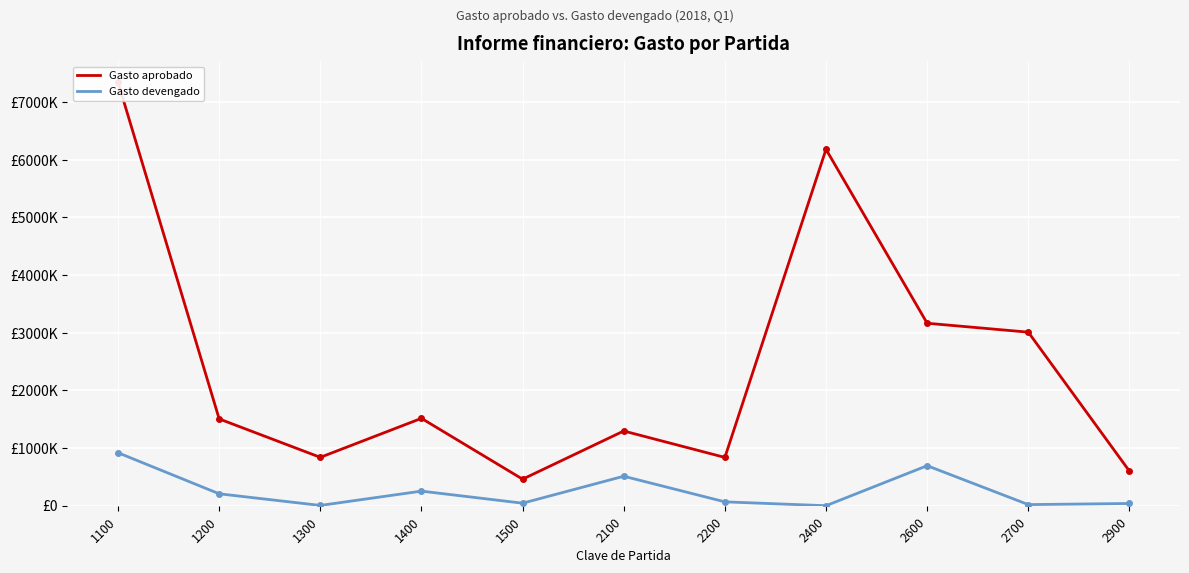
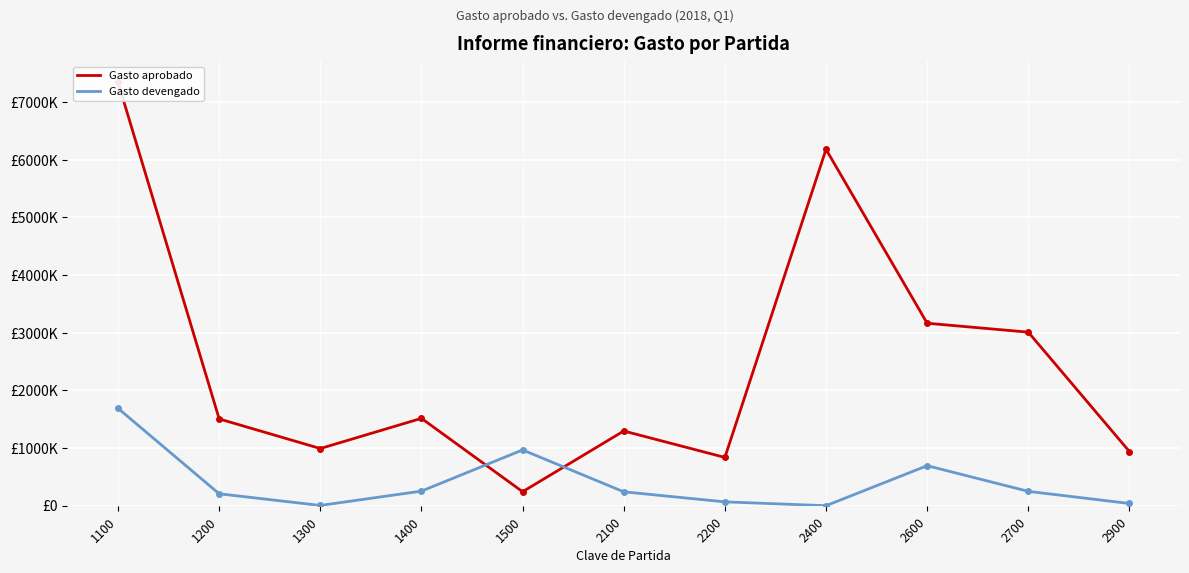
  {
    "Gasto aprobado": {
      "1200": "£1500000",
-     "1300": "£800000",
+     "1300": "£1000000",
      "1400": "£1500000",
-     "1500": "£500000",
+     "1500": "£200000",
      "2100": "£1300000",
      "2200": "£800000",
      "2400": "£6200000",
      "2600": "£3200000",
      "2700": "£3000000",
-     "2900": "£600000"
+     "2900": "£900000"
    },
    "Gasto devengado": {
-     "1100": "£900000",
+     "1100": "£1700000",
      "1200": "£200000",
      "1300": "£0",
      "1400": "£300000",
-     "1500": "£0",
-     "2100": "£500000",
+     "1500": "£1000000",
+     "2100": "£200000",
      "2200": "£100000",
      "2400": "£0",
      "2600": "£700000",
-     "2700": "£0",
+     "2700": "£200000",
      "2900": "£0"
    }
  }
